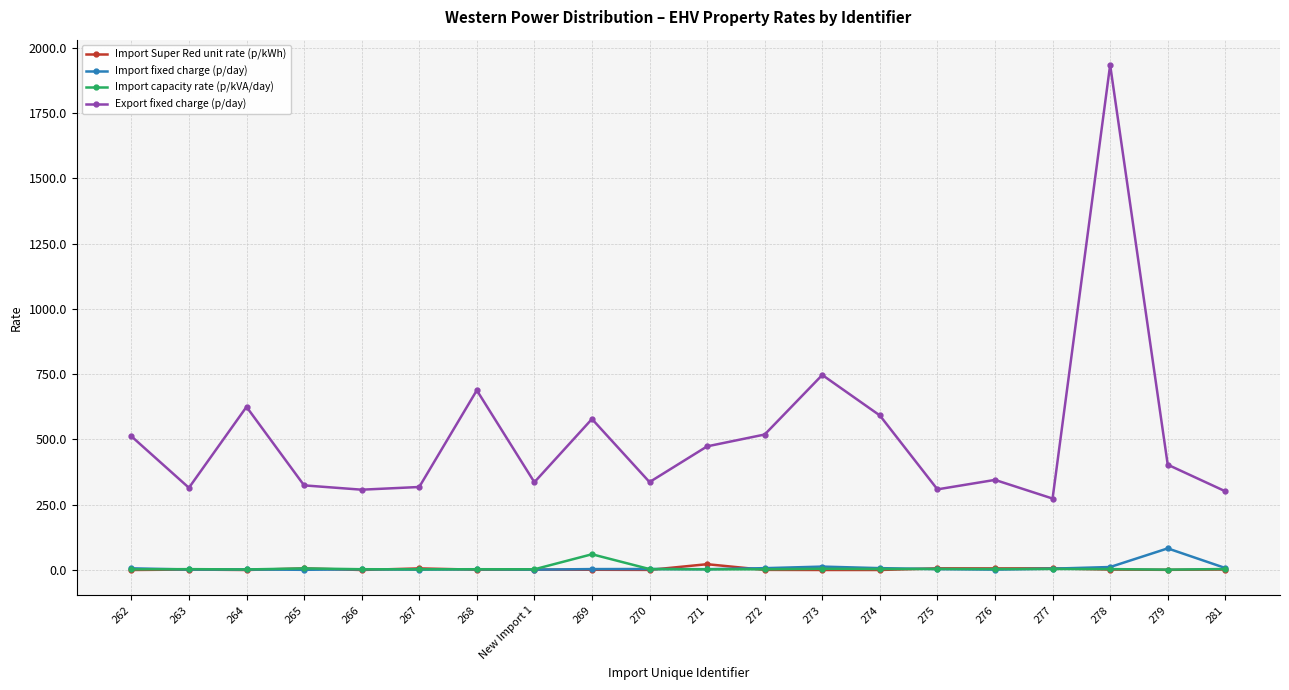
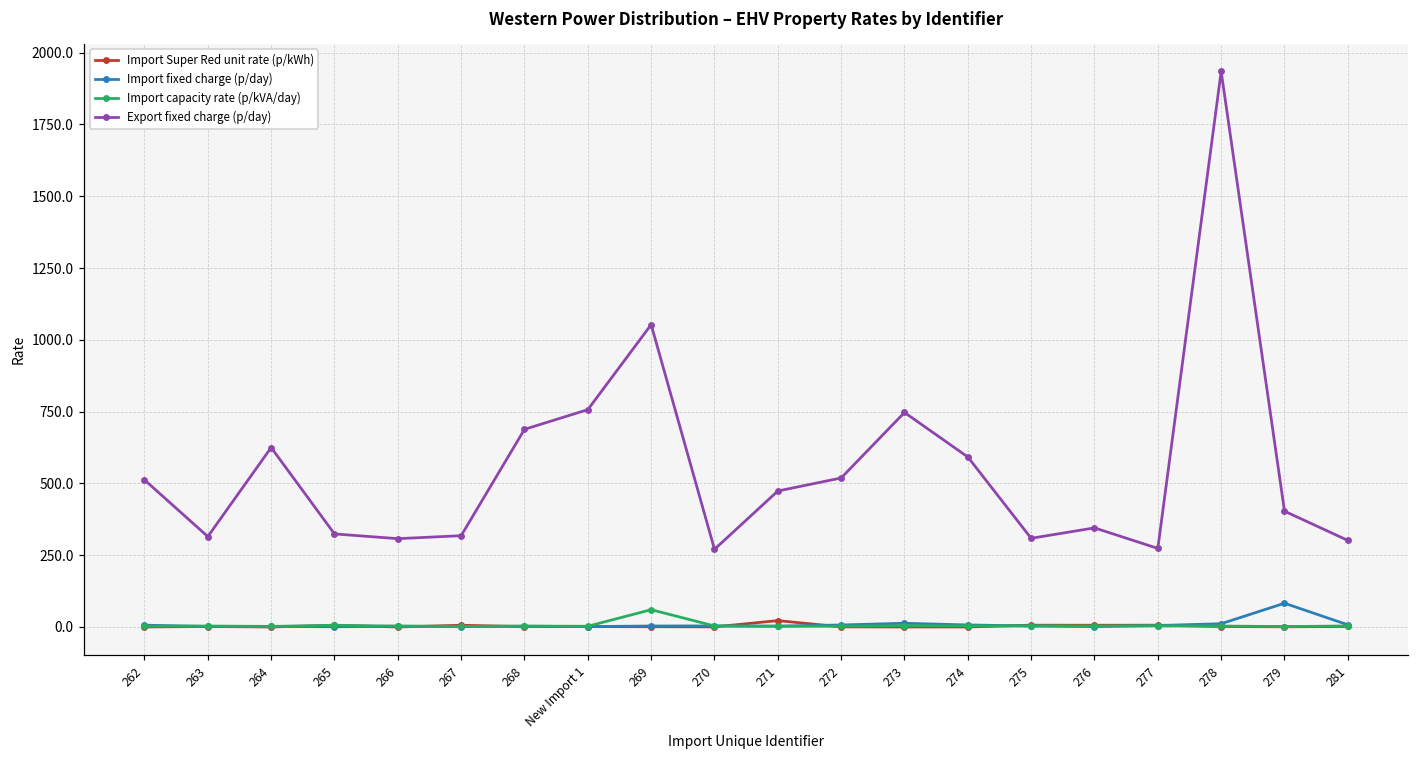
  {
    "Import Super Red unit rate (p/kWh)": {
      "271": 20
    },
    "Import fixed charge (p/day)": {
      "279": 80
    },
    "Import capacity rate (p/kVA/day)": {
      "269": 60
    },
    "Export fixed charge (p/day)": {
      "262": 510,
      "263": 310,
      "264": 620,
      "265": 320,
      "266": 310,
      "267": 320,
      "268": 690,
-     "New Import 1": 340,
-     "269": 580,
-     "270": 340,
+     "New Import 1": 760,
+     "269": 1050,
+     "270": 270,
      "271": 470,
      "272": 520,
      "273": 750,
      "274": 590,
      "275": 310,
      "276": 350,
      "277": 270,
      "278": 1930,
      "279": 400,
      "281": 300
    }
  }
